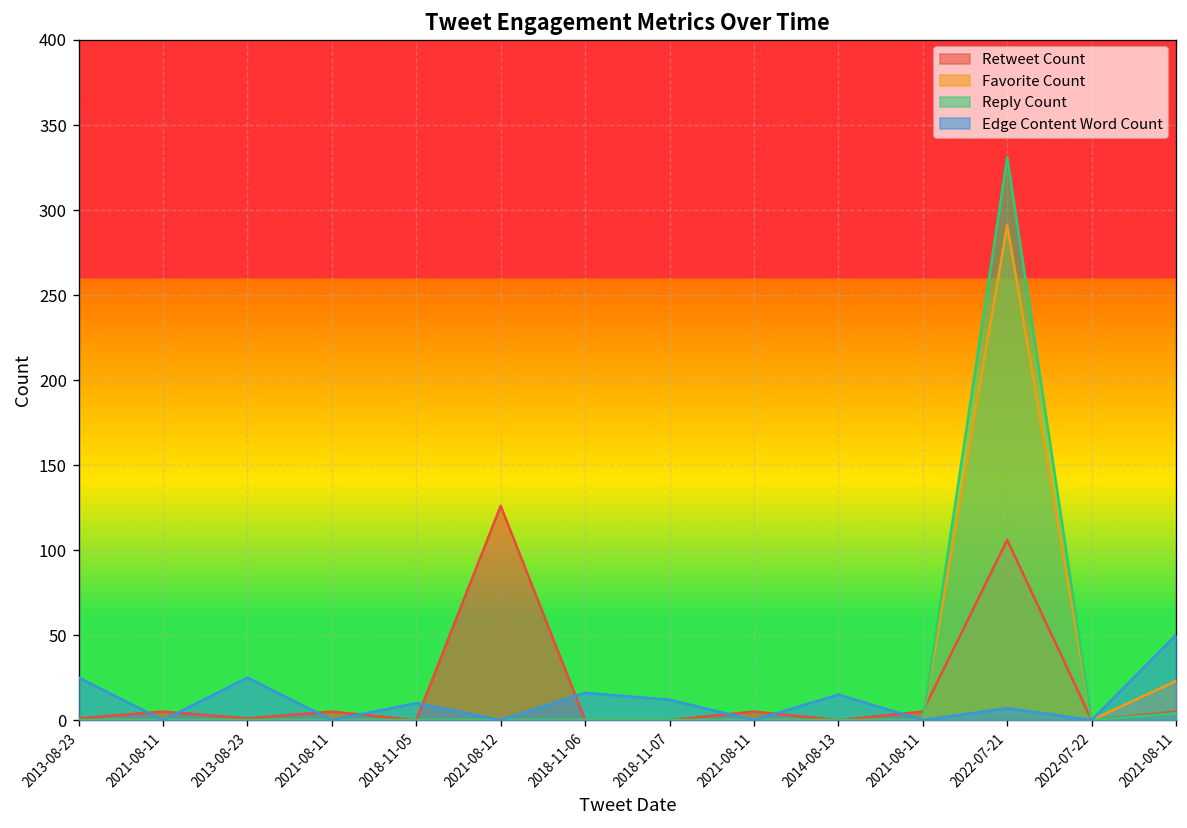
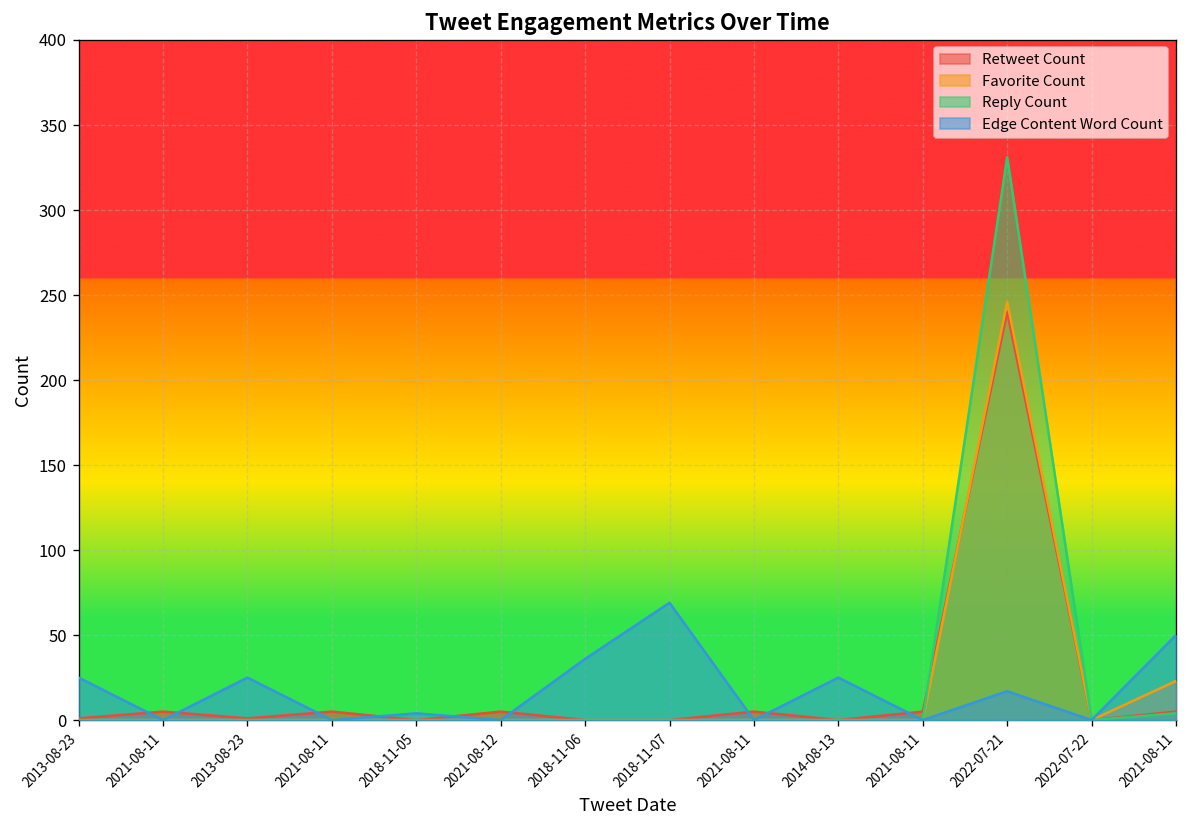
  {
    "Retweet Count": {
-     "2021-08-12": 126,
-     "2022-07-21": 106
+     "2021-08-12": 5,
+     "2022-07-21": 240
    },
    "Favorite Count": {
-     "2022-07-21": 291
+     "2022-07-21": 246
    },
    "Reply Count": {
      "2022-07-21": 331
    },
    "Edge Content Word Count": {
-     "2018-11-05": 10,
-     "2018-11-06": 16,
-     "2018-11-07": 12,
-     "2014-08-13": 15,
-     "2022-07-21": 7
+     "2018-11-05": 4,
+     "2018-11-06": 36,
+     "2018-11-07": 69,
+     "2014-08-13": 25,
+     "2022-07-21": 17
    }
  }
